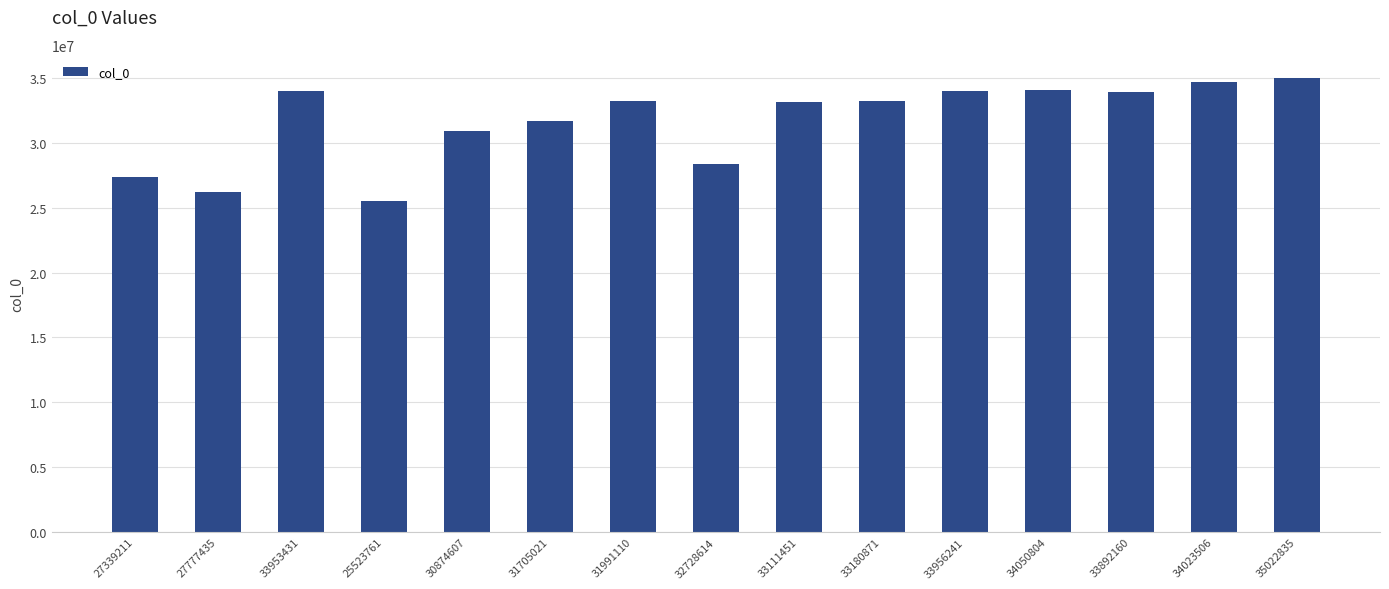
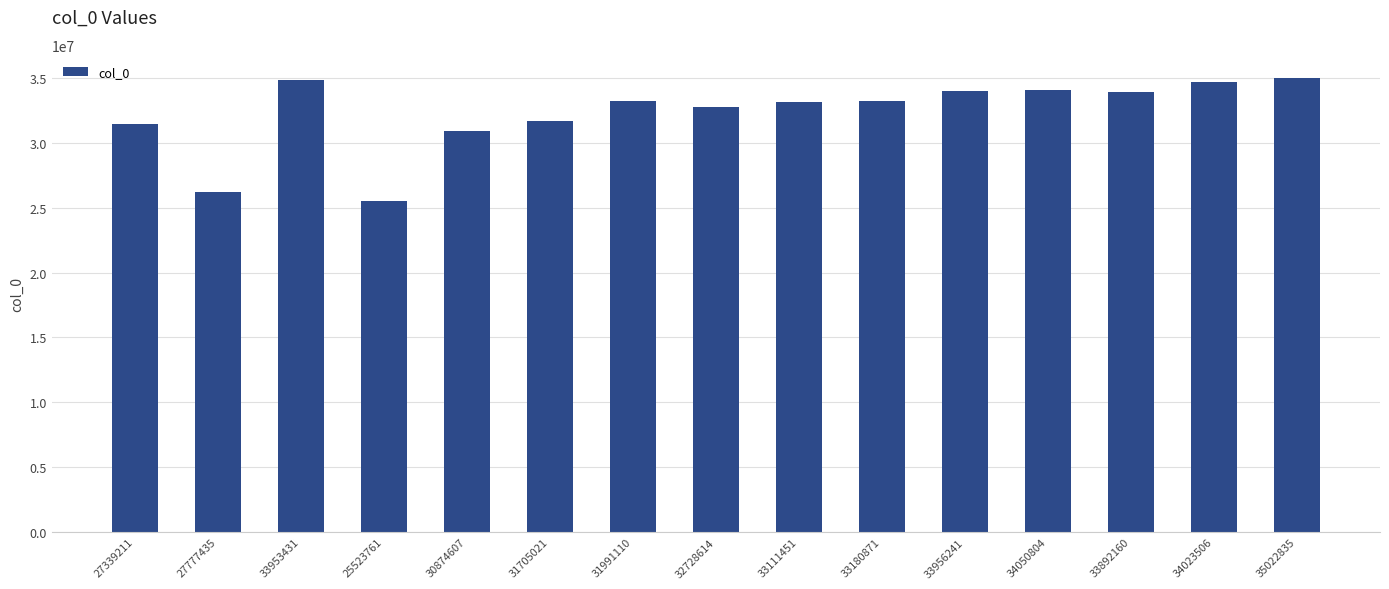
  {
-   "27339211": 27300000,
+   "27339211": 31400000,
    "27777435": 26200000,
-   "33953431": 34000000,
+   "33953431": 34800000,
    "25523761": 25500000,
    "30874607": 30900000,
    "31705021": 31700000,
    "31991110": 33200000,
-   "32728614": 28300000,
+   "32728614": 32700000,
    "33111451": 33100000,
    "33180871": 33200000,
    "33956241": 34000000,
    "34050804": 34100000,
    "33892160": 33900000,
    "34023506": 34700000,
    "35022835": 35000000
  }
